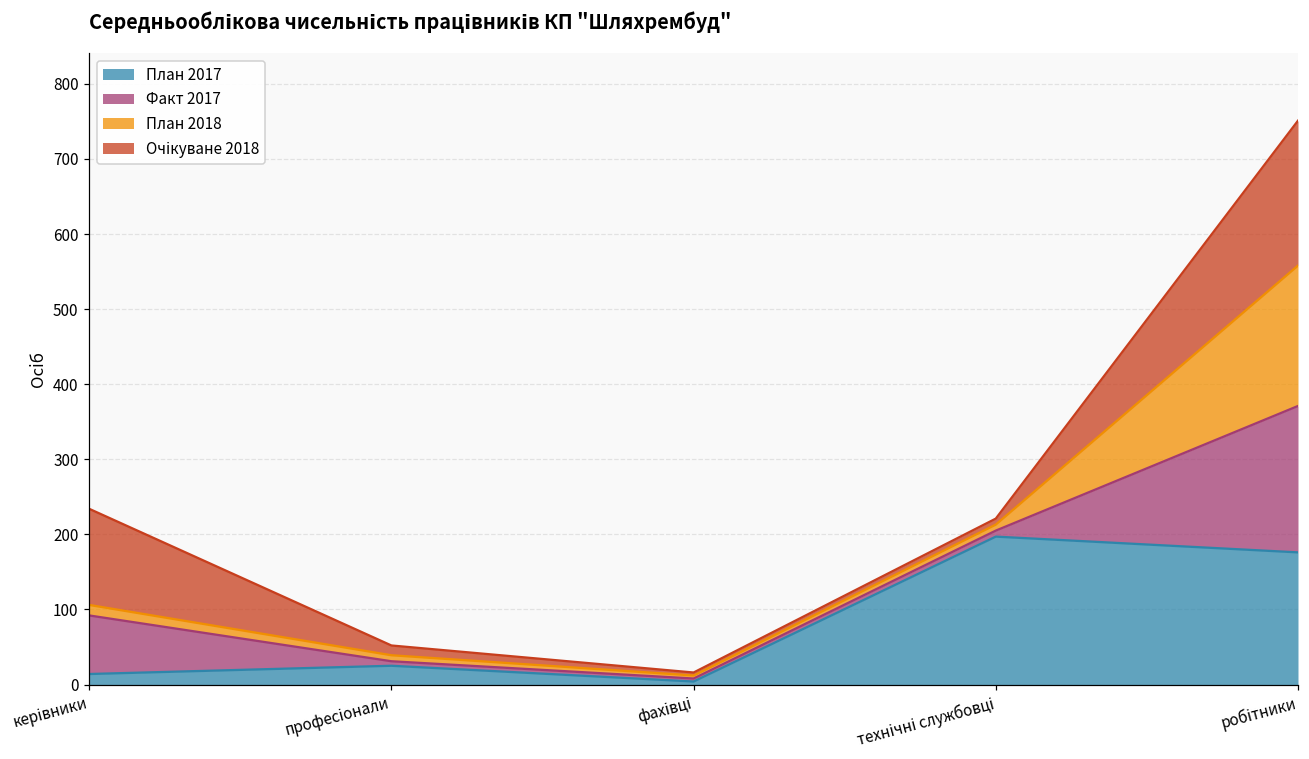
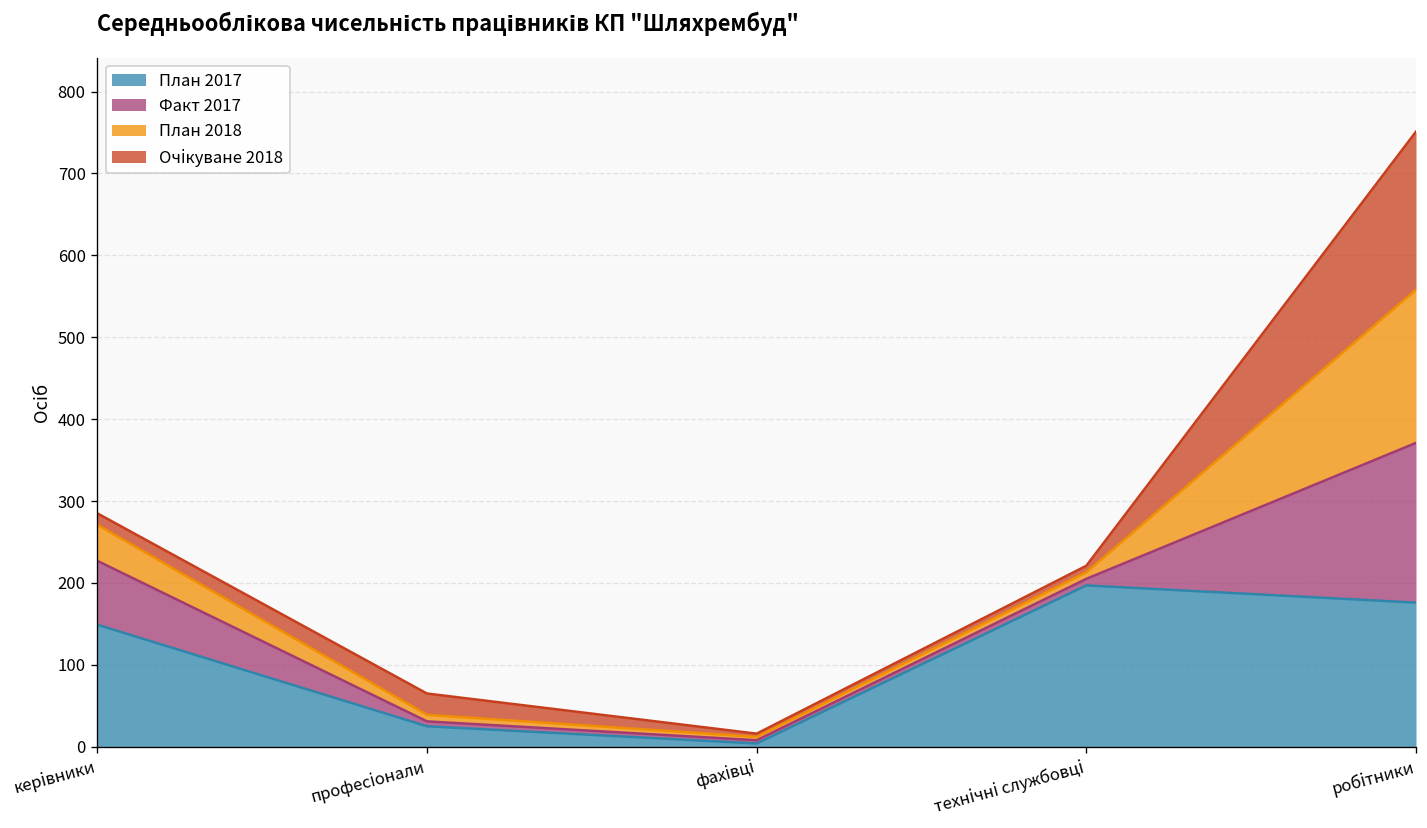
  {
    "План 2017": {
-     "керівники": 10,
+     "керівники": 150,
      "професіонали": 30,
      "фахівці": 0,
      "технічні службовці": 200,
      "робітники": 180
    },
    "Факт 2017": {
      "керівники": 80,
      "професіонали": 10,
      "фахівці": 0,
      "технічні службовці": 10,
      "робітники": 200
    },
    "План 2018": {
-     "керівники": 10,
+     "керівники": 40,
      "професіонали": 10,
      "фахівці": 0,
      "технічні службовці": 10,
      "робітники": 190
    },
    "Очікуване 2018": {
-     "керівники": 130,
-     "професіонали": 10,
+     "керівники": 10,
+     "професіонали": 30,
      "фахівці": 0,
      "технічні службовці": 10,
      "робітники": 190
    }
  }
